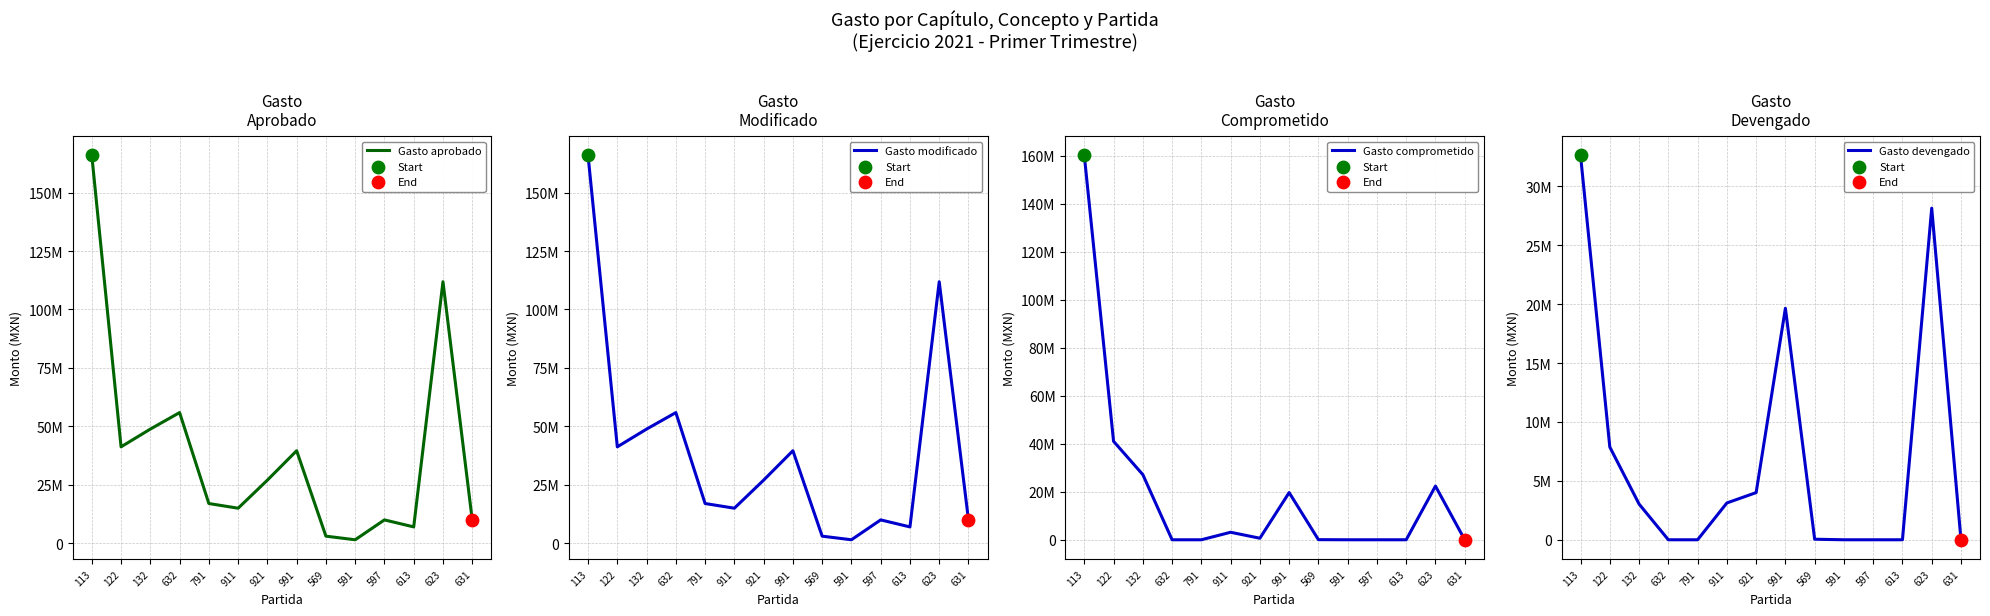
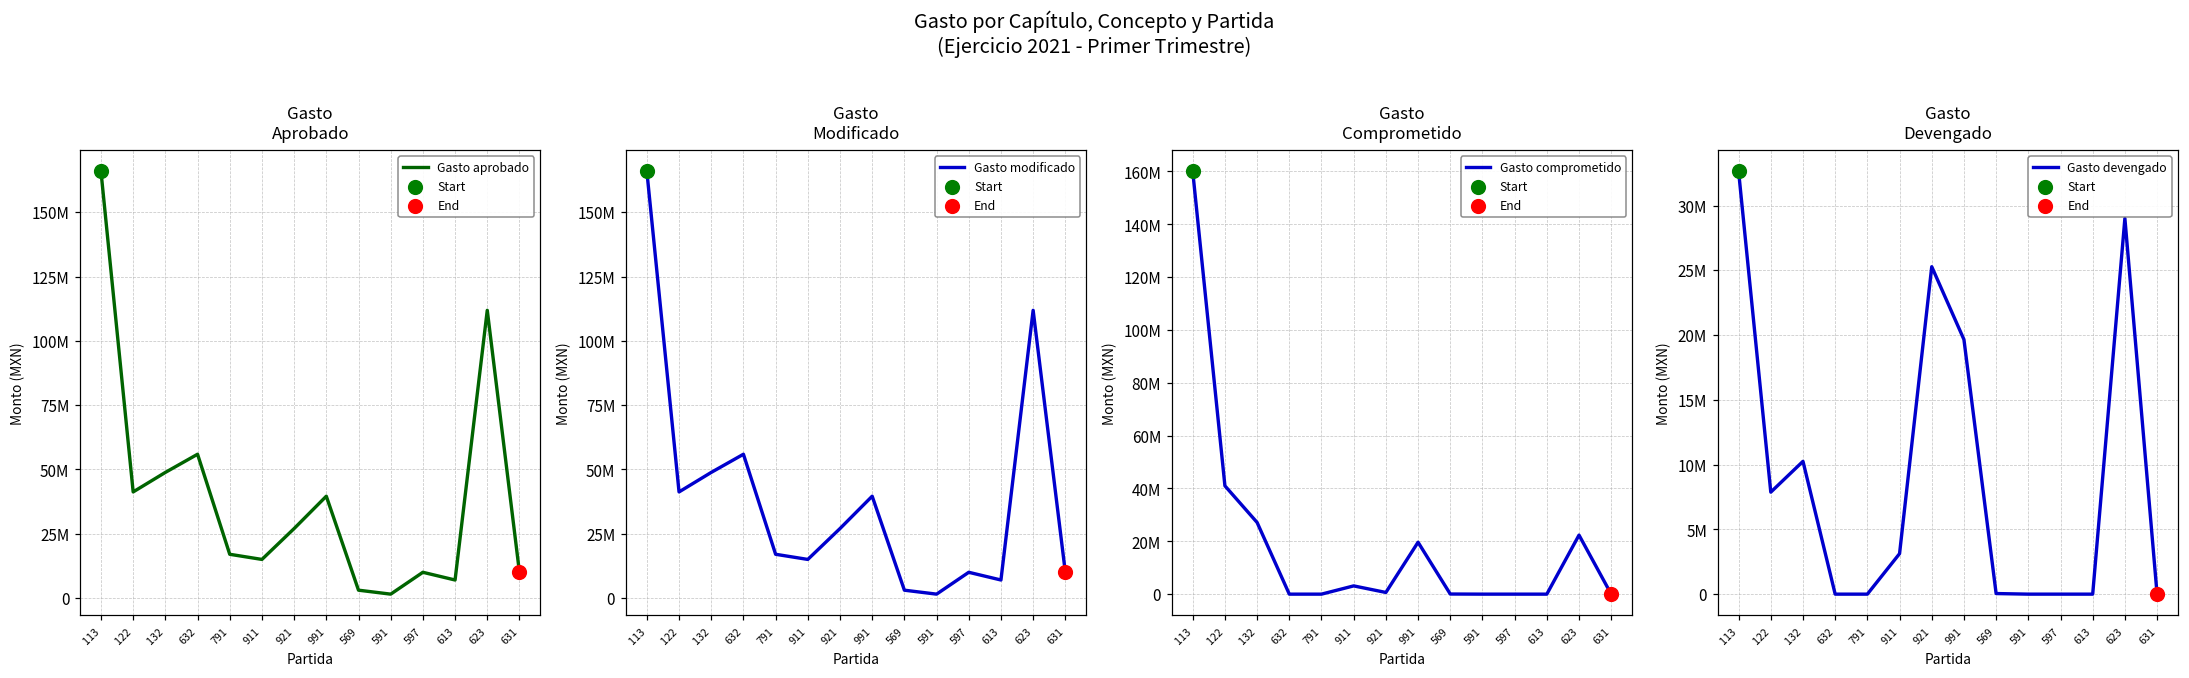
  {
    "Gasto Modificado": {
      "Gasto modificado": {
        "122": 41000000,
        "132": 49000000,
        "632": 56000000,
        "791": 17000000,
        "911": 15000000,
        "921": 27000000,
        "991": 40000000,
        "569": 3000000,
        "591": 2000000,
        "597": 10000000,
        "613": 7000000,
        "623": 112000000
      }
    },
    "Gasto Comprometido": {
      "Gasto comprometido": {
        "122": 41000000,
        "132": 27000000,
        "632": 0,
        "791": 0,
        "911": 3000000,
        "921": 1000000,
        "991": 20000000,
        "569": 0,
        "591": 0,
        "597": 0,
        "613": 0,
        "623": 22000000
      }
    },
    "Gasto Devengado": {
      "Gasto devengado": {
        "122": 7900000,
-       "132": 3000000,
+       "132": 10300000,
        "632": 0,
        "791": 0,
        "911": 3100000,
-       "921": 4000000,
+       "921": 25300000,
        "991": 19700000,
        "569": 0,
        "591": 0,
        "597": 0,
        "613": 0,
-       "623": 28200000
+       "623": 29000000
      }
    }
  }
